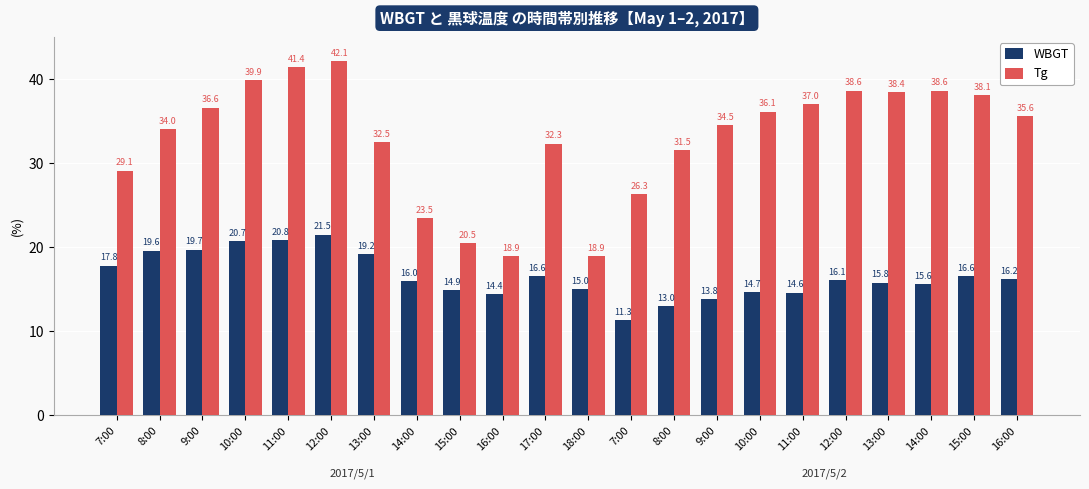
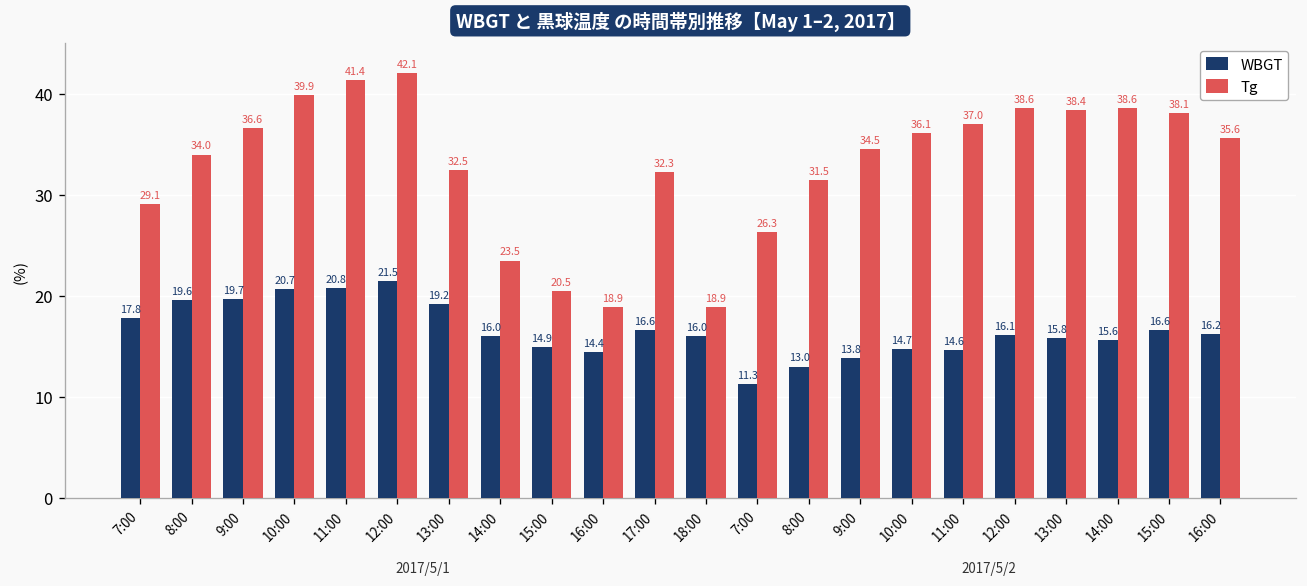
  {
    "WBGT": {
      "17:00": 16.6,
-     "18:00": 15.0
+     "18:00": 16.0
    },
    "Tg": {
      "17:00": 32.3,
      "18:00": 18.9
    }
  }
